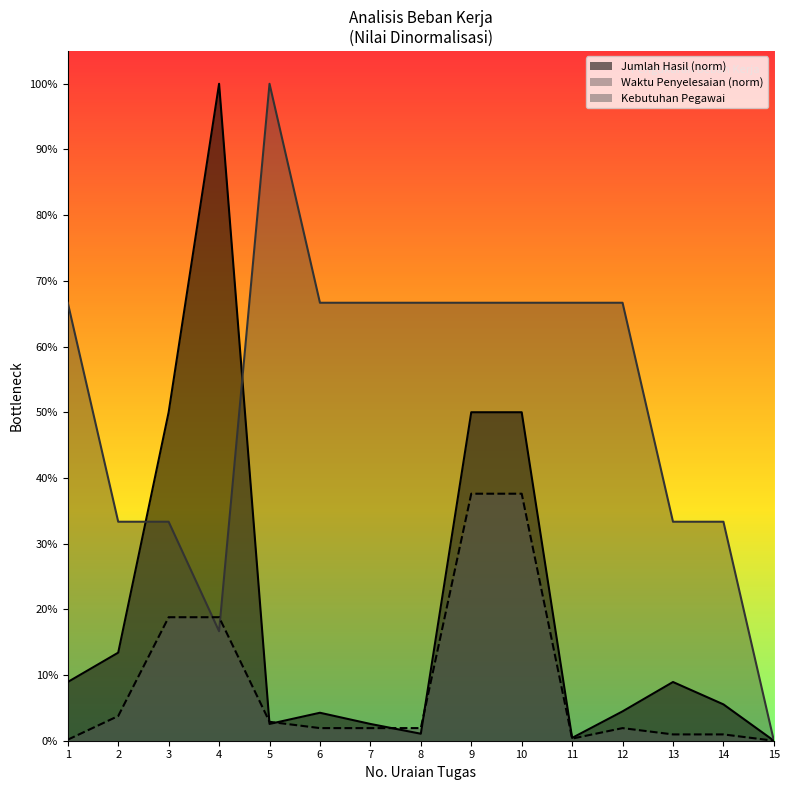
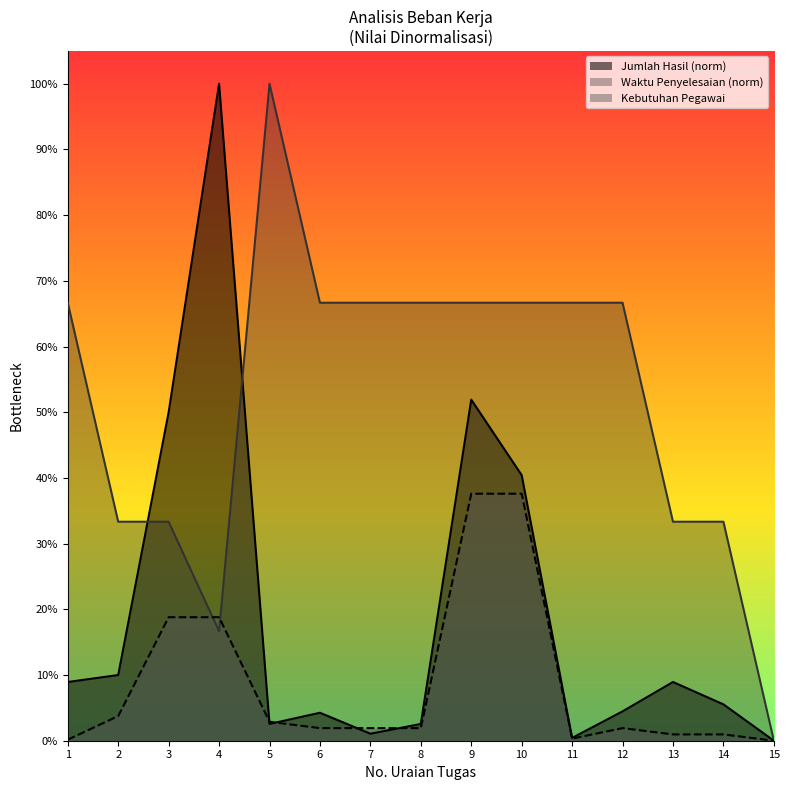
  {
    "Jumlah Hasil (norm)": {
      "1": "9%",
-     "2": "13%",
+     "2": "10%",
      "3": "50%",
      "4": "100%",
      "6": "4%",
-     "7": "3%",
-     "8": "1%",
-     "9": "50%",
-     "10": "50%",
+     "7": "1%",
+     "8": "3%",
+     "9": "52%",
+     "10": "40%",
      "12": "4%",
      "13": "9%",
      "14": "6%"
    }
  }
